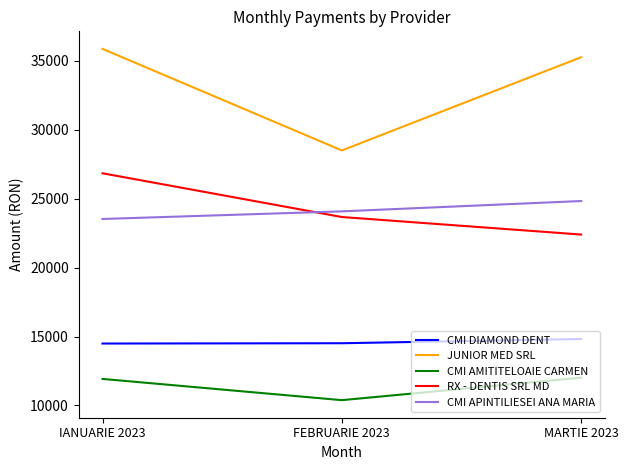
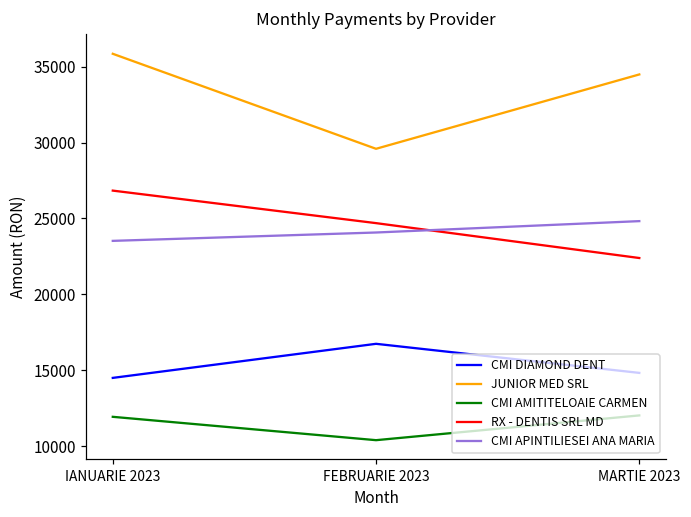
  {
    "CMI DIAMOND DENT": {
      "IANUARIE 2023": 14500,
-     "FEBRUARIE 2023": 14500
+     "FEBRUARIE 2023": 16700
    },
    "JUNIOR MED SRL": {
      "IANUARIE 2023": 35900,
-     "FEBRUARIE 2023": 28500,
-     "MARTIE 2023": 35300
+     "FEBRUARIE 2023": 29600,
+     "MARTIE 2023": 34500
    },
    "CMI AMITITELOAIE CARMEN": {
      "IANUARIE 2023": 11900,
      "FEBRUARIE 2023": 10400
    },
    "RX - DENTIS SRL MD": {
      "IANUARIE 2023": 26800,
-     "FEBRUARIE 2023": 23700,
+     "FEBRUARIE 2023": 24700,
      "MARTIE 2023": 22400
    },
    "CMI APINTILIESEI ANA MARIA": {
      "IANUARIE 2023": 23500,
      "FEBRUARIE 2023": 24100,
      "MARTIE 2023": 24800
    }
  }
